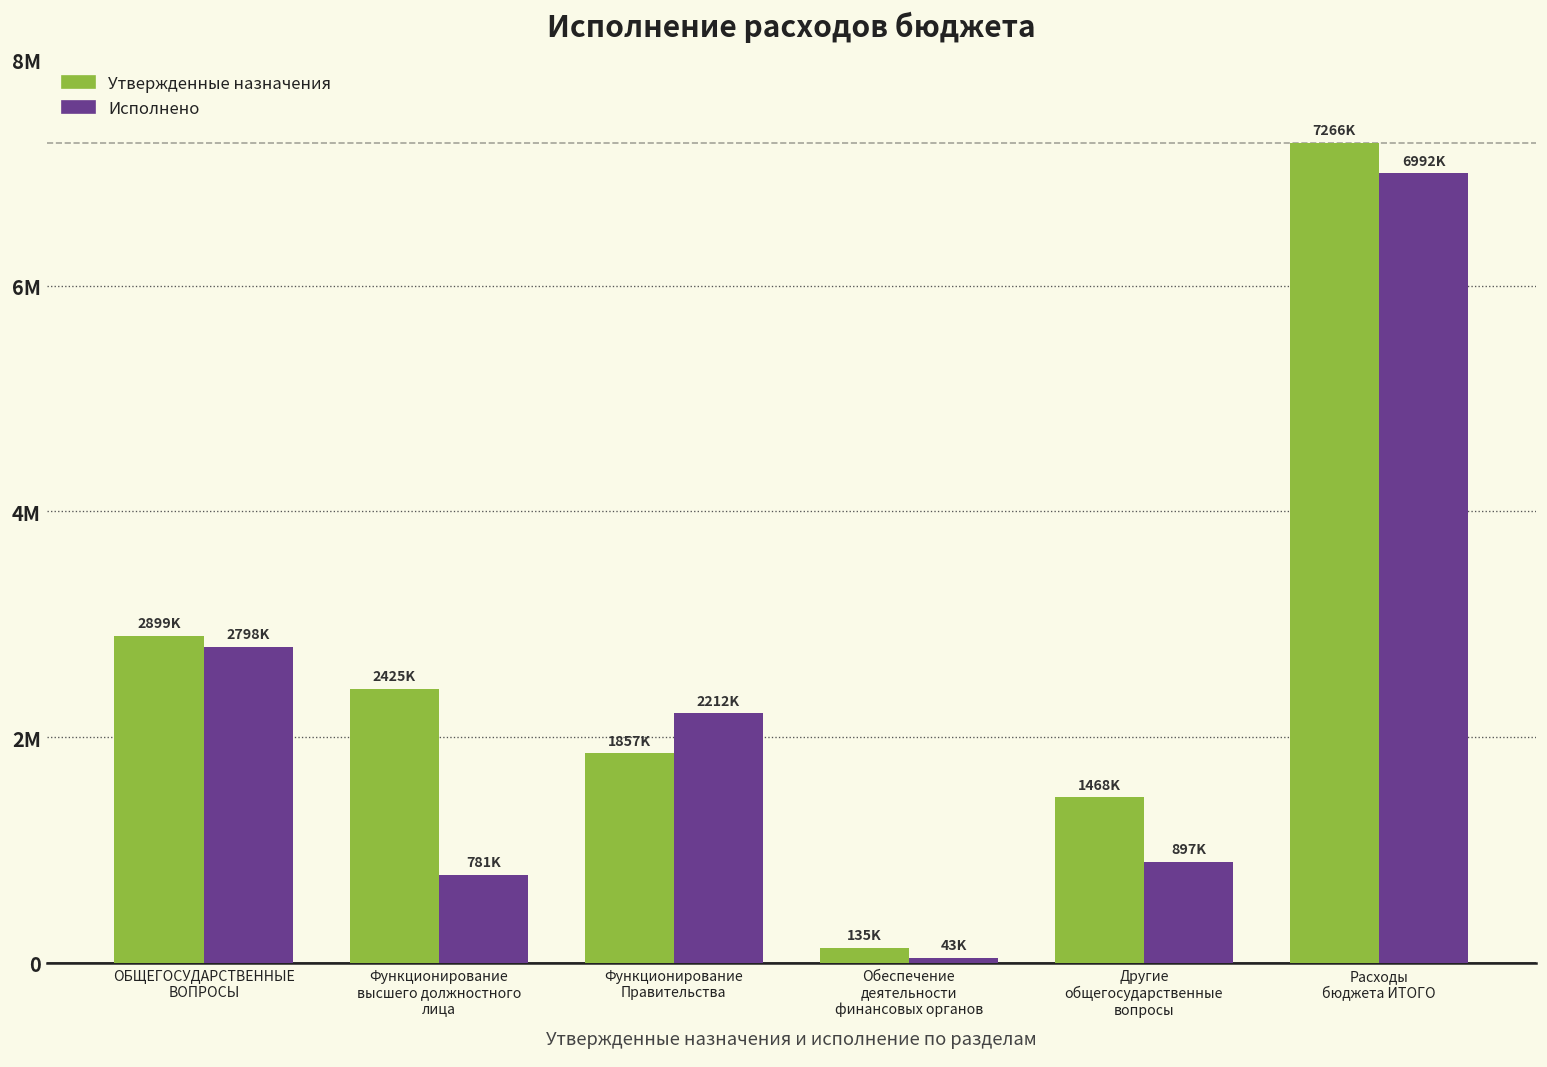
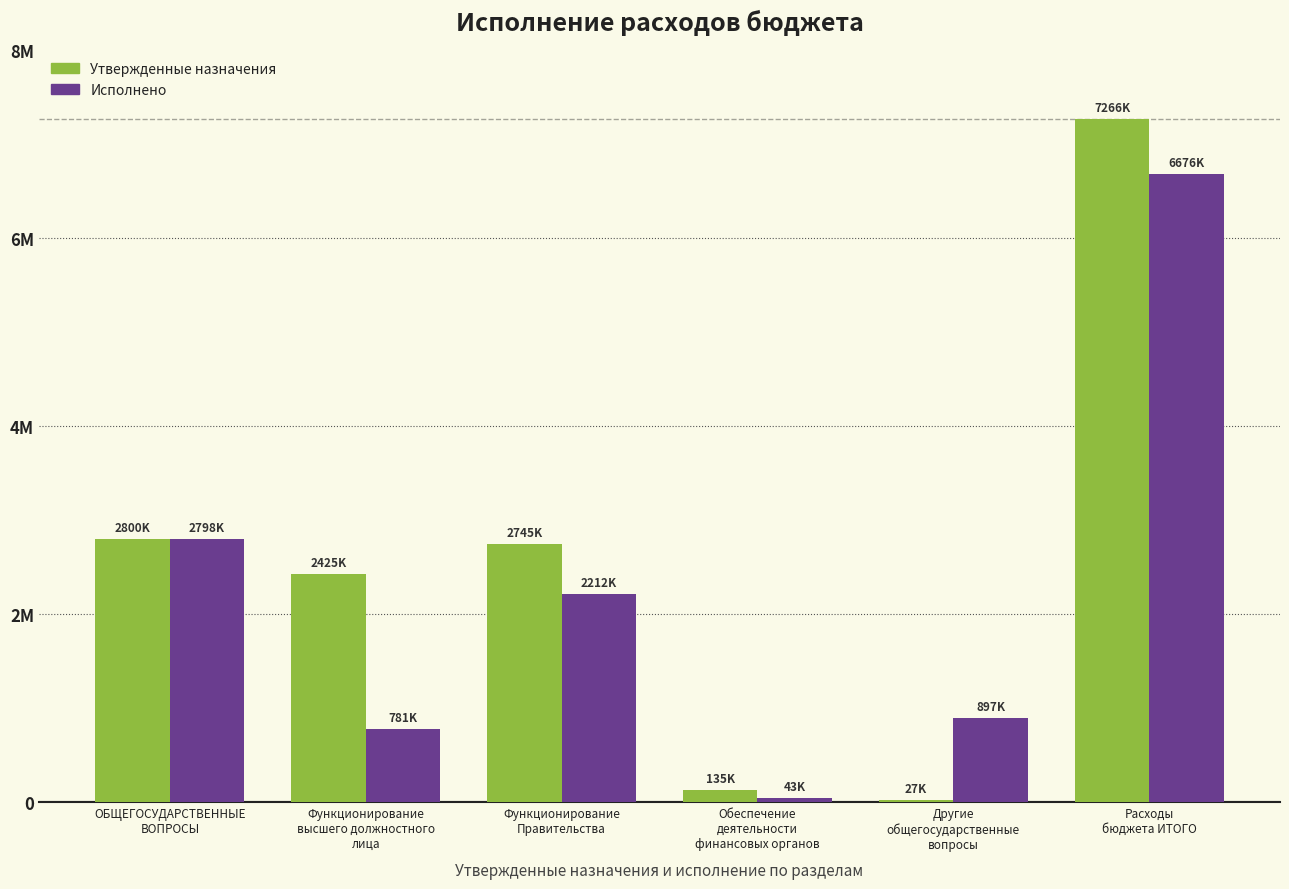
  {
    "Утвержденные назначения": {
-     "ОБЩЕГОСУДАРСТВЕННЫЕ ВОПРОСЫ": "2899K",
+     "ОБЩЕГОСУДАРСТВЕННЫЕ ВОПРОСЫ": "2800K",
      "Функционирование высшего должностного лица": "2425K",
-     "Функционирование Правительства": "1857K",
+     "Функционирование Правительства": "2745K",
      "Обеспечение деятельности финансовых органов": "135K",
-     "Другие общегосударственные вопросы": "1468K",
+     "Другие общегосударственные вопросы": "27K",
      "Расходы бюджета ИТОГО": "7266K"
    },
    "Исполнено": {
      "ОБЩЕГОСУДАРСТВЕННЫЕ ВОПРОСЫ": "2798K",
      "Функционирование высшего должностного лица": "781K",
      "Функционирование Правительства": "2212K",
      "Обеспечение деятельности финансовых органов": "43K",
      "Другие общегосударственные вопросы": "897K",
-     "Расходы бюджета ИТОГО": "6992K"
+     "Расходы бюджета ИТОГО": "6676K"
    }
  }
